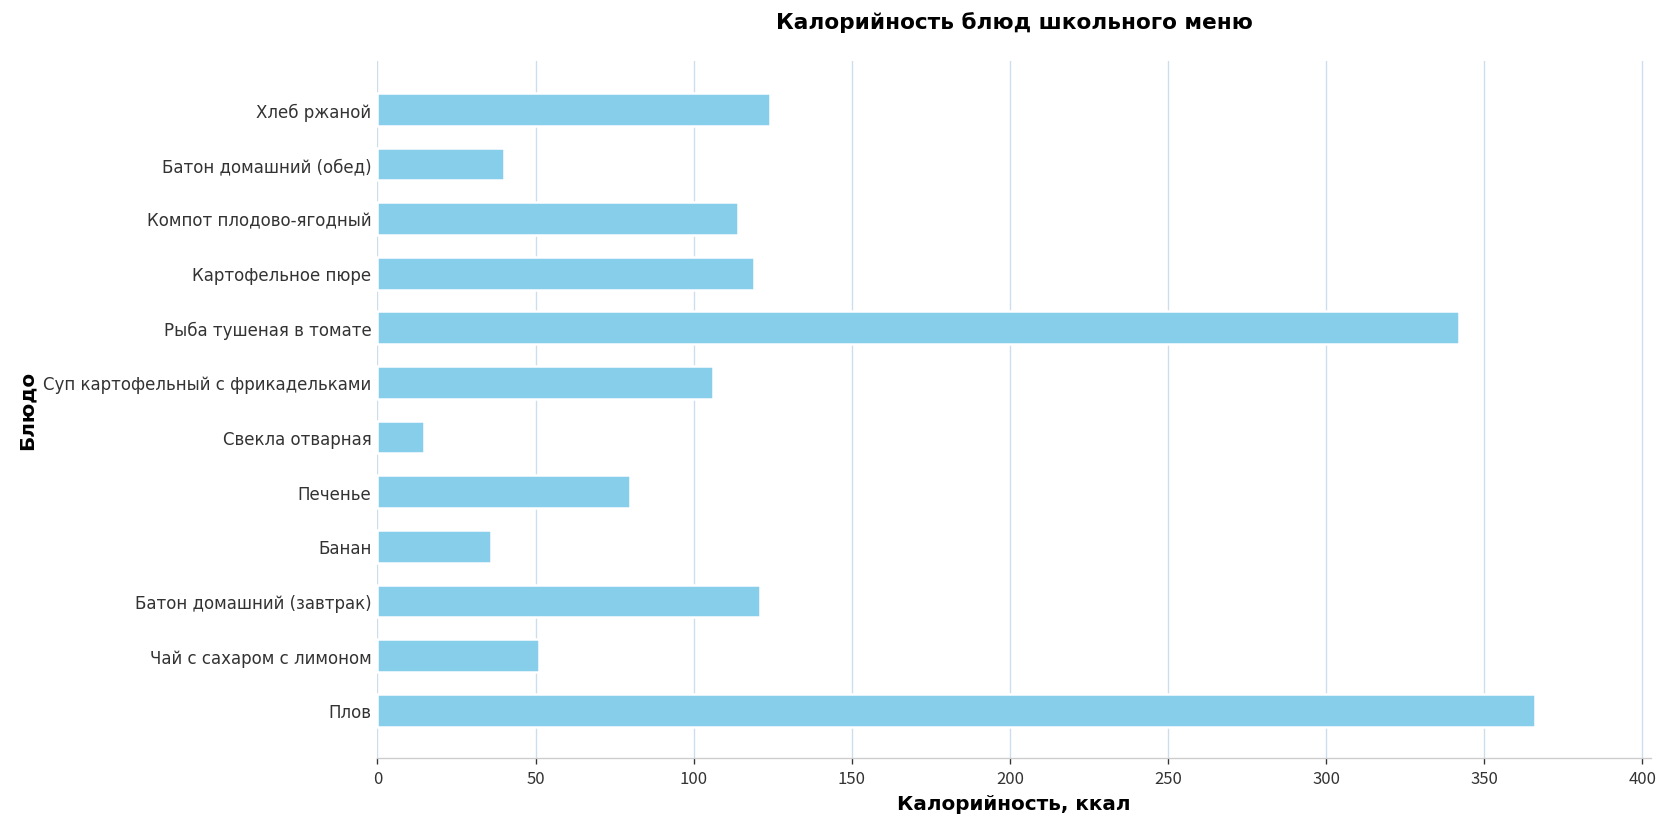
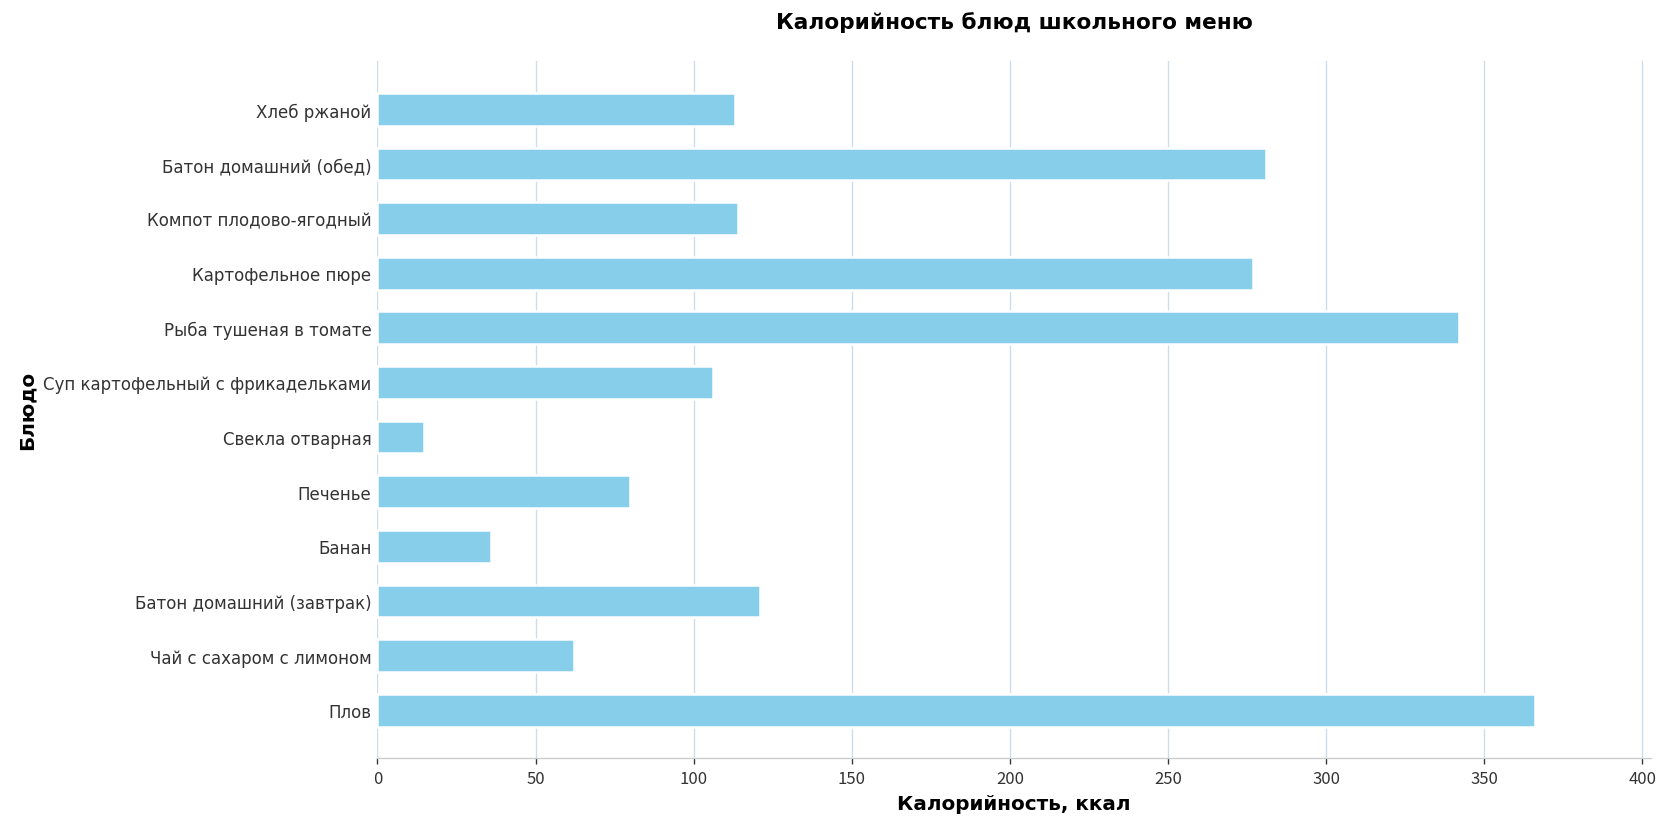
  {
-   "Хлеб ржаной": 124,
-   "Батон домашний (обед)": 40,
+   "Хлеб ржаной": 113,
+   "Батон домашний (обед)": 281,
    "Компот плодово-ягодный": 114,
-   "Картофельное пюре": 119,
+   "Картофельное пюре": 277,
    "Рыба тушеная в томате": 342,
    "Суп картофельный с фрикадельками": 106,
    "Свекла отварная": 15,
    "Печенье": 80,
    "Банан": 36,
    "Батон домашний (завтрак)": 121,
-   "Чай с сахаром с лимоном": 51,
+   "Чай с сахаром с лимоном": 62,
    "Плов": 366
  }
